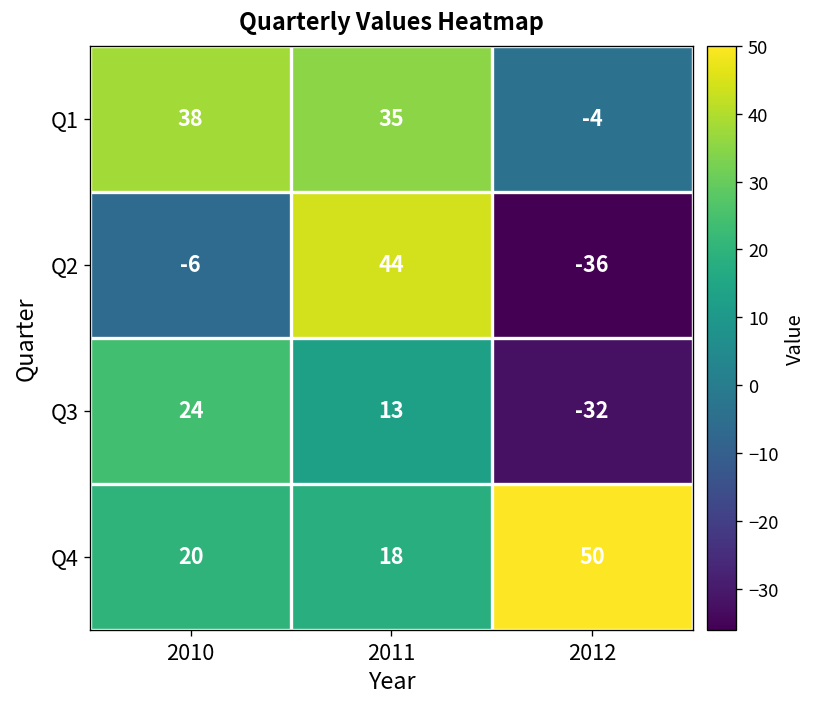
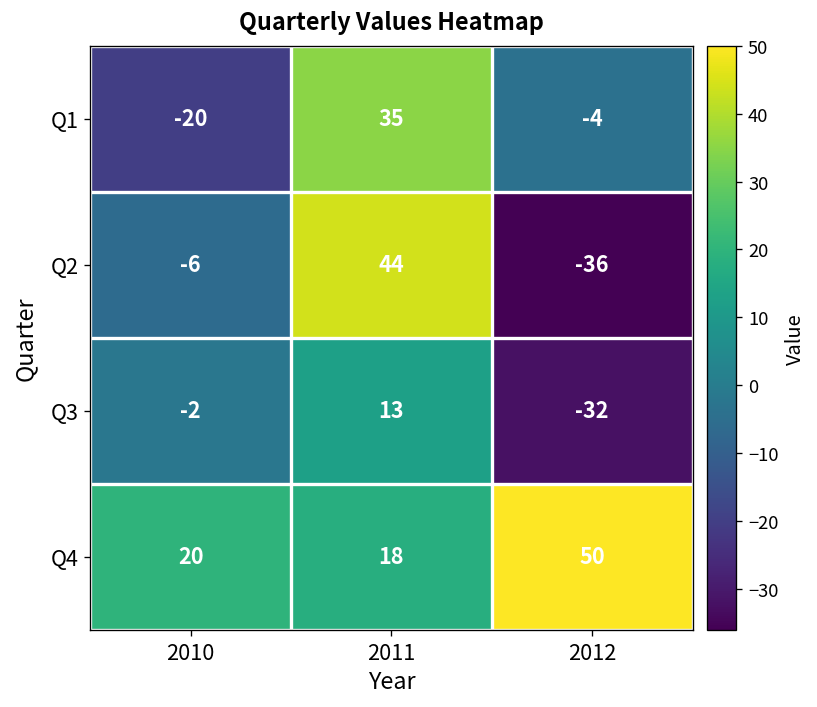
  {
    "Q1": {
-     "2010": 38,
+     "2010": -20,
      "2011": 35,
      "2012": -4
    },
    "Q2": {
      "2010": -6,
      "2011": 44,
      "2012": -36
    },
    "Q3": {
-     "2010": 24,
+     "2010": -2,
      "2011": 13,
      "2012": -32
    },
    "Q4": {
      "2010": 20,
      "2011": 18,
      "2012": 50
    }
  }
